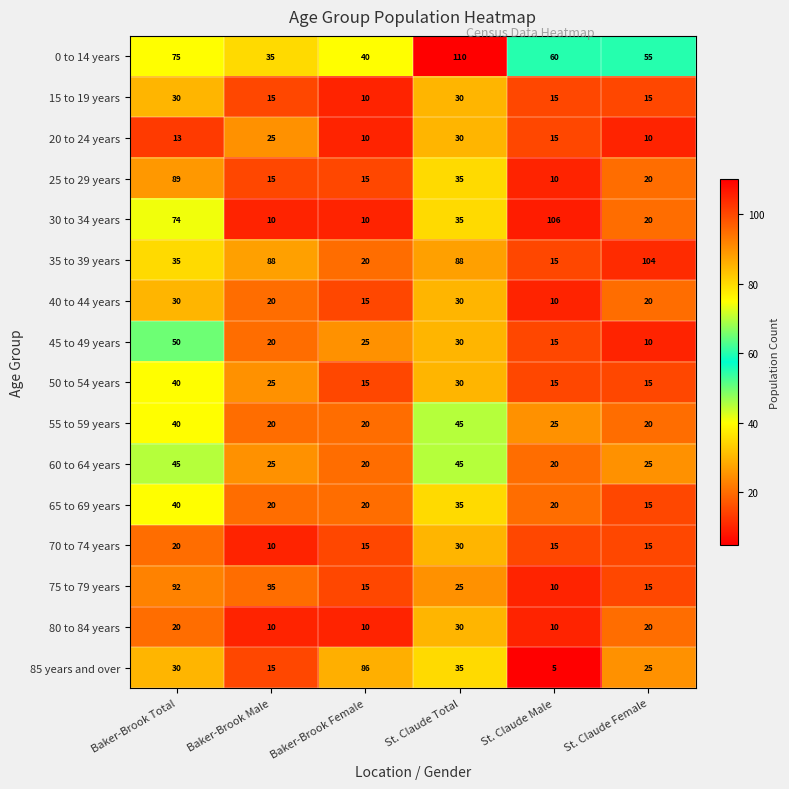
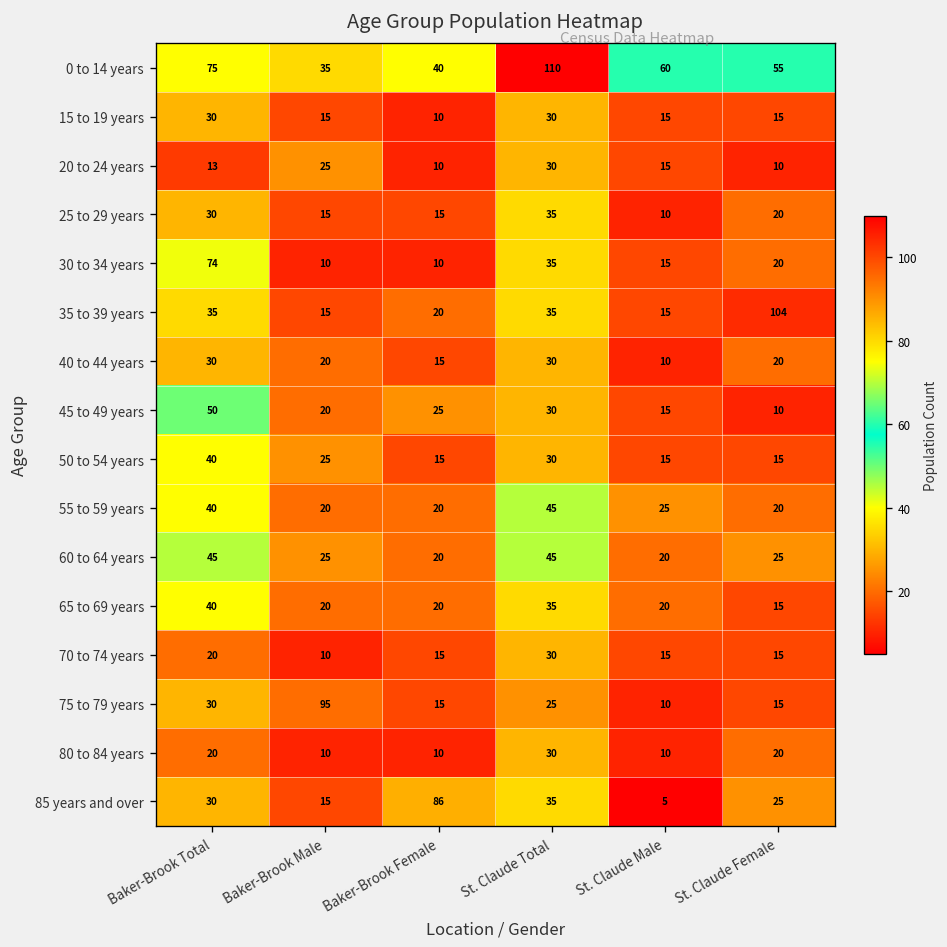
  {
    "0 to 14 years": {
      "Baker-Brook Total": 75,
      "Baker-Brook Male": 35,
      "Baker-Brook Female": 40,
      "St. Claude Total": 110,
      "St. Claude Male": 60,
      "St. Claude Female": 55
    },
    "15 to 19 years": {
      "Baker-Brook Total": 30,
      "Baker-Brook Male": 15,
      "Baker-Brook Female": 10,
      "St. Claude Total": 30,
      "St. Claude Male": 15,
      "St. Claude Female": 15
    },
    "20 to 24 years": {
      "Baker-Brook Total": 13,
      "Baker-Brook Male": 25,
      "Baker-Brook Female": 10,
      "St. Claude Total": 30,
      "St. Claude Male": 15,
      "St. Claude Female": 10
    },
    "25 to 29 years": {
-     "Baker-Brook Total": 89,
+     "Baker-Brook Total": 30,
      "Baker-Brook Male": 15,
      "Baker-Brook Female": 15,
      "St. Claude Total": 35,
      "St. Claude Male": 10,
      "St. Claude Female": 20
    },
    "30 to 34 years": {
      "Baker-Brook Total": 74,
      "Baker-Brook Male": 10,
      "Baker-Brook Female": 10,
      "St. Claude Total": 35,
-     "St. Claude Male": 106,
+     "St. Claude Male": 15,
      "St. Claude Female": 20
    },
    "35 to 39 years": {
      "Baker-Brook Total": 35,
-     "Baker-Brook Male": 88,
+     "Baker-Brook Male": 15,
      "Baker-Brook Female": 20,
-     "St. Claude Total": 88,
+     "St. Claude Total": 35,
      "St. Claude Male": 15,
      "St. Claude Female": 104
    },
    "40 to 44 years": {
      "Baker-Brook Total": 30,
      "Baker-Brook Male": 20,
      "Baker-Brook Female": 15,
      "St. Claude Total": 30,
      "St. Claude Male": 10,
      "St. Claude Female": 20
    },
    "45 to 49 years": {
      "Baker-Brook Total": 50,
      "Baker-Brook Male": 20,
      "Baker-Brook Female": 25,
      "St. Claude Total": 30,
      "St. Claude Male": 15,
      "St. Claude Female": 10
    },
    "50 to 54 years": {
      "Baker-Brook Total": 40,
      "Baker-Brook Male": 25,
      "Baker-Brook Female": 15,
      "St. Claude Total": 30,
      "St. Claude Male": 15,
      "St. Claude Female": 15
    },
    "55 to 59 years": {
      "Baker-Brook Total": 40,
      "Baker-Brook Male": 20,
      "Baker-Brook Female": 20,
      "St. Claude Total": 45,
      "St. Claude Male": 25,
      "St. Claude Female": 20
    },
    "60 to 64 years": {
      "Baker-Brook Total": 45,
      "Baker-Brook Male": 25,
      "Baker-Brook Female": 20,
      "St. Claude Total": 45,
      "St. Claude Male": 20,
      "St. Claude Female": 25
    },
    "65 to 69 years": {
      "Baker-Brook Total": 40,
      "Baker-Brook Male": 20,
      "Baker-Brook Female": 20,
      "St. Claude Total": 35,
      "St. Claude Male": 20,
      "St. Claude Female": 15
    },
    "70 to 74 years": {
      "Baker-Brook Total": 20,
      "Baker-Brook Male": 10,
      "Baker-Brook Female": 15,
      "St. Claude Total": 30,
      "St. Claude Male": 15,
      "St. Claude Female": 15
    },
    "75 to 79 years": {
-     "Baker-Brook Total": 92,
+     "Baker-Brook Total": 30,
      "Baker-Brook Male": 95,
      "Baker-Brook Female": 15,
      "St. Claude Total": 25,
      "St. Claude Male": 10,
      "St. Claude Female": 15
    },
    "80 to 84 years": {
      "Baker-Brook Total": 20,
      "Baker-Brook Male": 10,
      "Baker-Brook Female": 10,
      "St. Claude Total": 30,
      "St. Claude Male": 10,
      "St. Claude Female": 20
    },
    "85 years and over": {
      "Baker-Brook Total": 30,
      "Baker-Brook Male": 15,
      "Baker-Brook Female": 86,
      "St. Claude Total": 35,
      "St. Claude Male": 5,
      "St. Claude Female": 25
    }
  }
